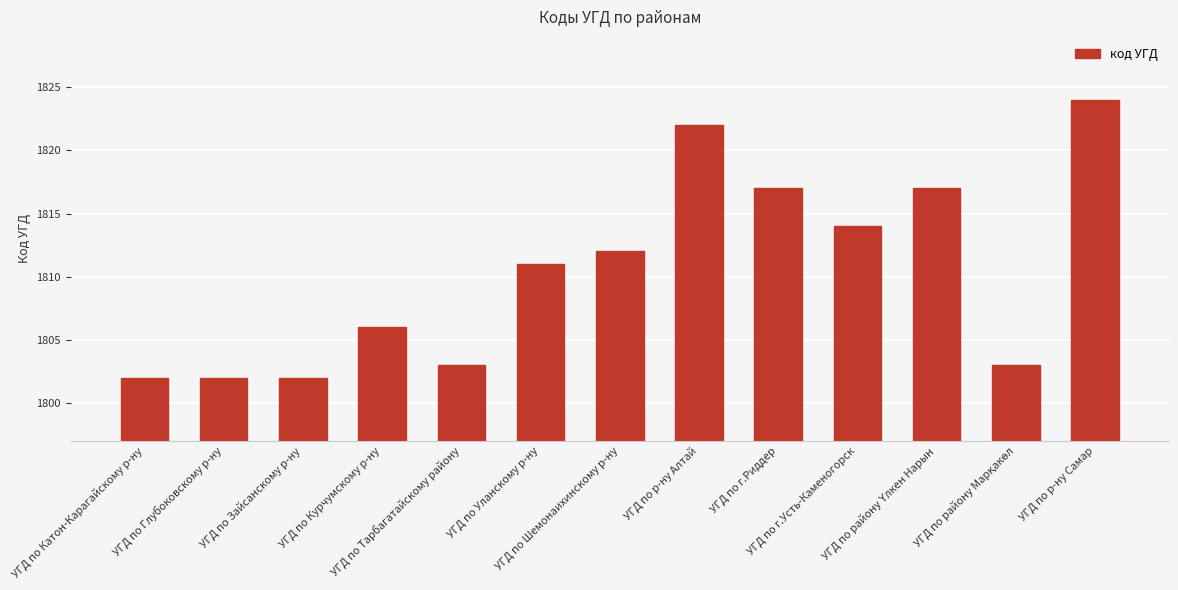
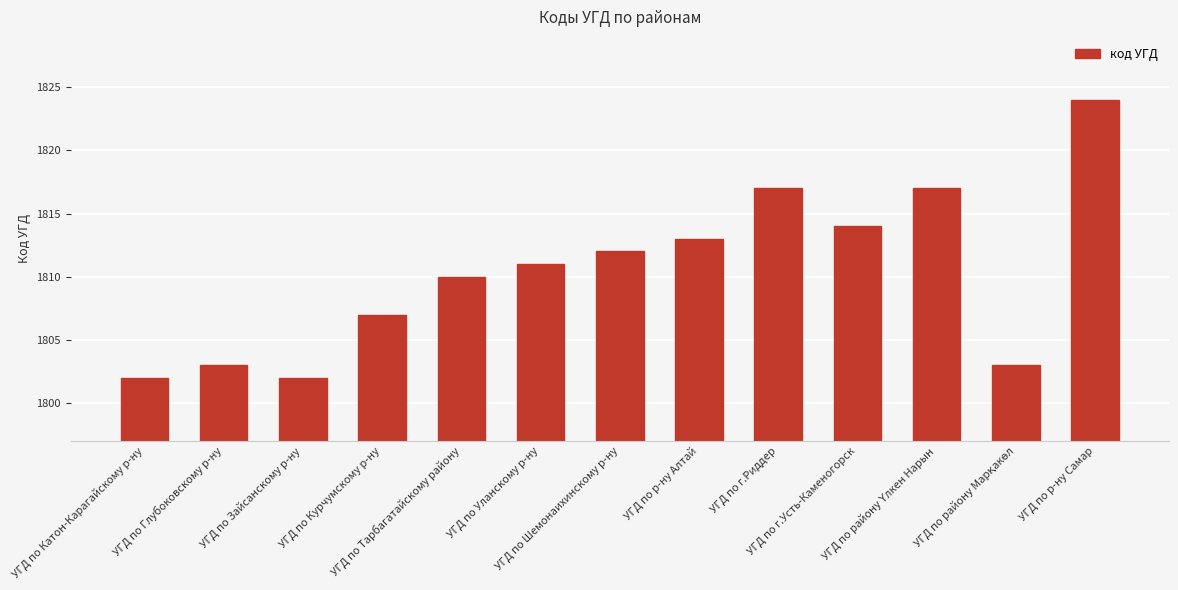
  {
    "УГД по Катон-Карагайскому р-ну": 1802,
-   "УГД по Глубоковскому р-ну": 1802,
+   "УГД по Глубоковскому р-ну": 1803,
    "УГД по Зайсанскому р-ну": 1802,
-   "УГД по Курчумскому р-ну": 1806,
-   "УГД по Тарбагатайскому району": 1803,
+   "УГД по Курчумскому р-ну": 1807,
+   "УГД по Тарбагатайскому району": 1810,
    "УГД по Уланскому р-ну": 1811,
    "УГД по Шемонаихинскому р-ну": 1812,
-   "УГД по р-ну Алтай": 1822,
+   "УГД по р-ну Алтай": 1813,
    "УГД по г.Риддер": 1817,
    "УГД по г.Усть-Каменогорск": 1814,
    "УГД по району Үлкен Нарын": 1817,
    "УГД по району Марқакөл": 1803,
    "УГД по р-ну Самар": 1824
  }
